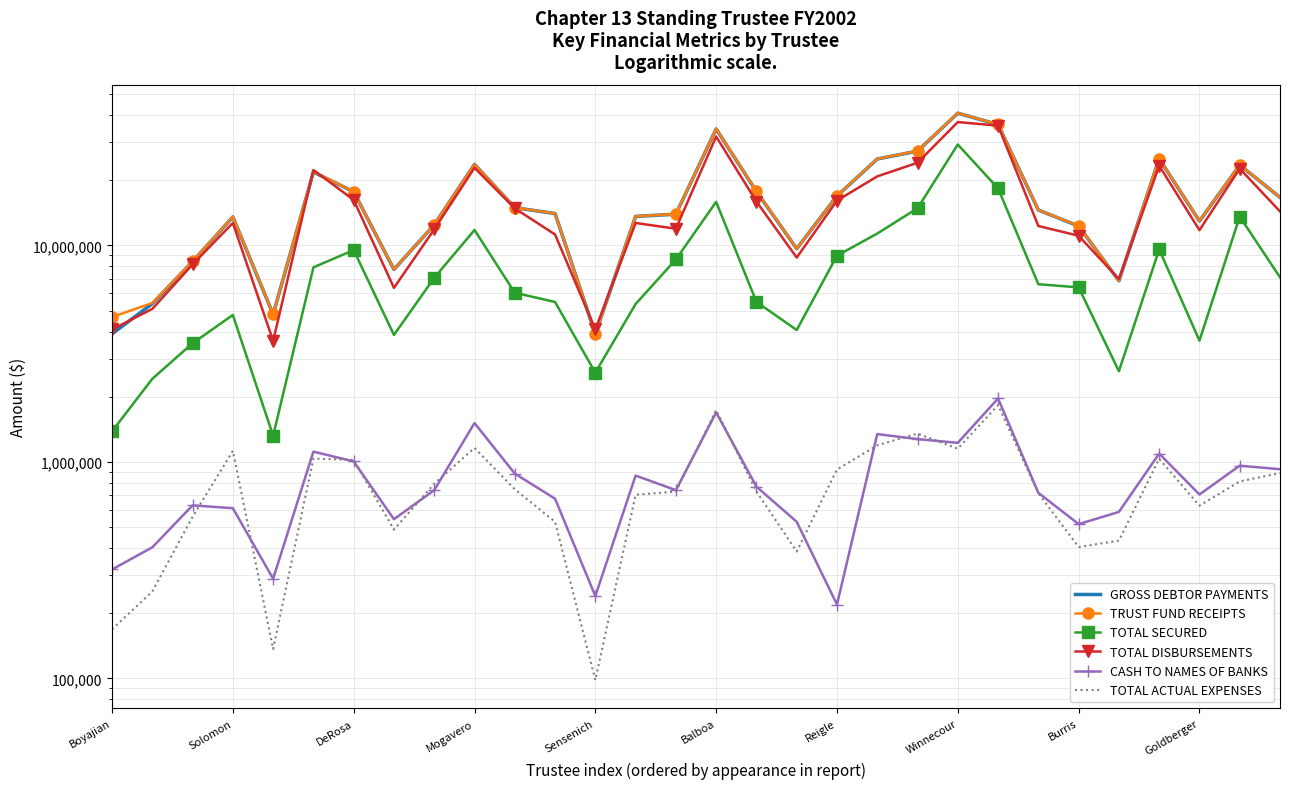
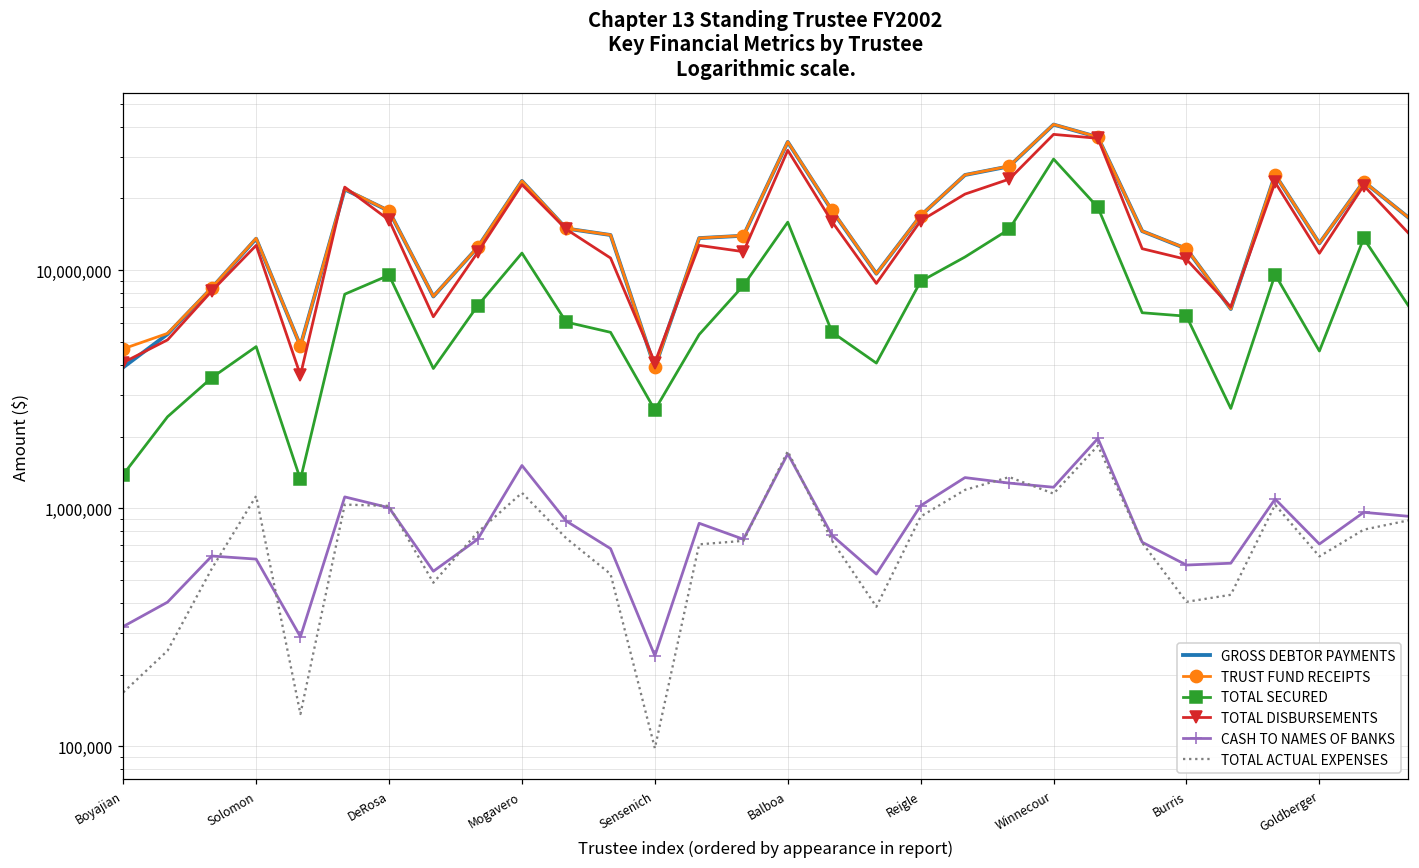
  {
    "GROSS DEBTOR PAYMENTS": {
      "Boyajian": "3,900,000"
    },
    "TRUST FUND RECEIPTS": {
      "Boyajian": "4,700,000"
    },
    "TOTAL SECURED": {
      "Boyajian": "1,400,000",
      "Solomon": "4,800,000",
      "DeRosa": "10,000,000",
      "Mogavero": "12,000,000",
      "Sensenich": "2,600,000",
      "Balboa": "16,000,000",
      "Reigle": "9,000,000",
      "Winnecour": "29,000,000",
      "Burris": "6,400,000",
-     "Goldberger": "3,600,000"
+     "Goldberger": "4,600,000"
    },
    "TOTAL DISBURSEMENTS": {
      "Boyajian": "4,100,000",
      "Solomon": "13,000,000",
      "DeRosa": "16,000,000",
      "Mogavero": "23,000,000",
      "Sensenich": "4,100,000",
      "Balboa": "32,000,000",
      "Reigle": "16,000,000",
      "Winnecour": "37,000,000",
      "Burris": "11,000,000",
      "Goldberger": "12,000,000"
    },
    "CASH TO NAMES OF BANKS": {
      "Boyajian": "320,000",
      "Solomon": "610,000",
      "Mogavero": "1,500,000",
      "Sensenich": "240,000",
-     "Reigle": "220,000",
+     "Reigle": "1,000,000",
      "Winnecour": "1,200,000",
-     "Burris": "520,000",
+     "Burris": "580,000",
      "Goldberger": "710,000"
    },
    "TOTAL ACTUAL EXPENSES": {
      "Boyajian": "170,000",
      "Solomon": "1,100,000",
      "Mogavero": "1,200,000",
      "Sensenich": "100,000",
      "Reigle": "920,000",
      "Winnecour": "1,200,000",
      "Burris": "400,000",
      "Goldberger": "630,000"
    }
  }
